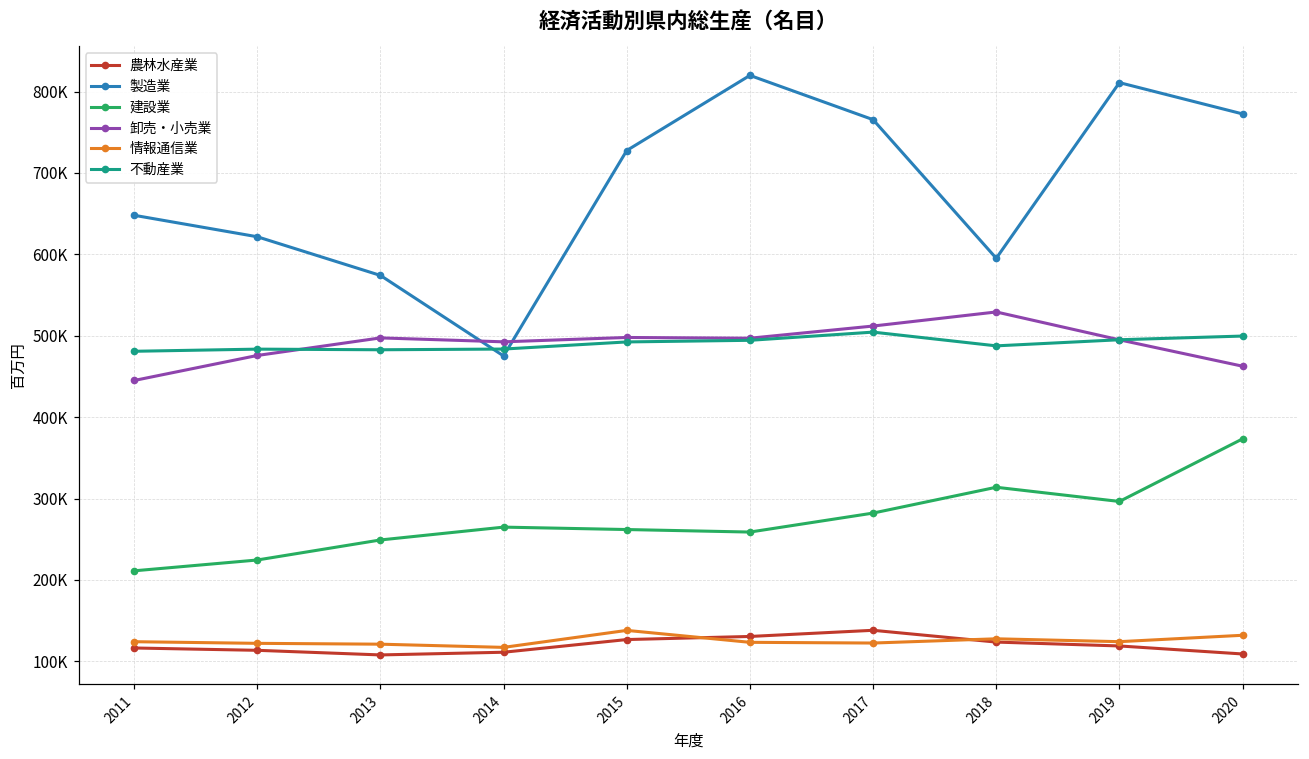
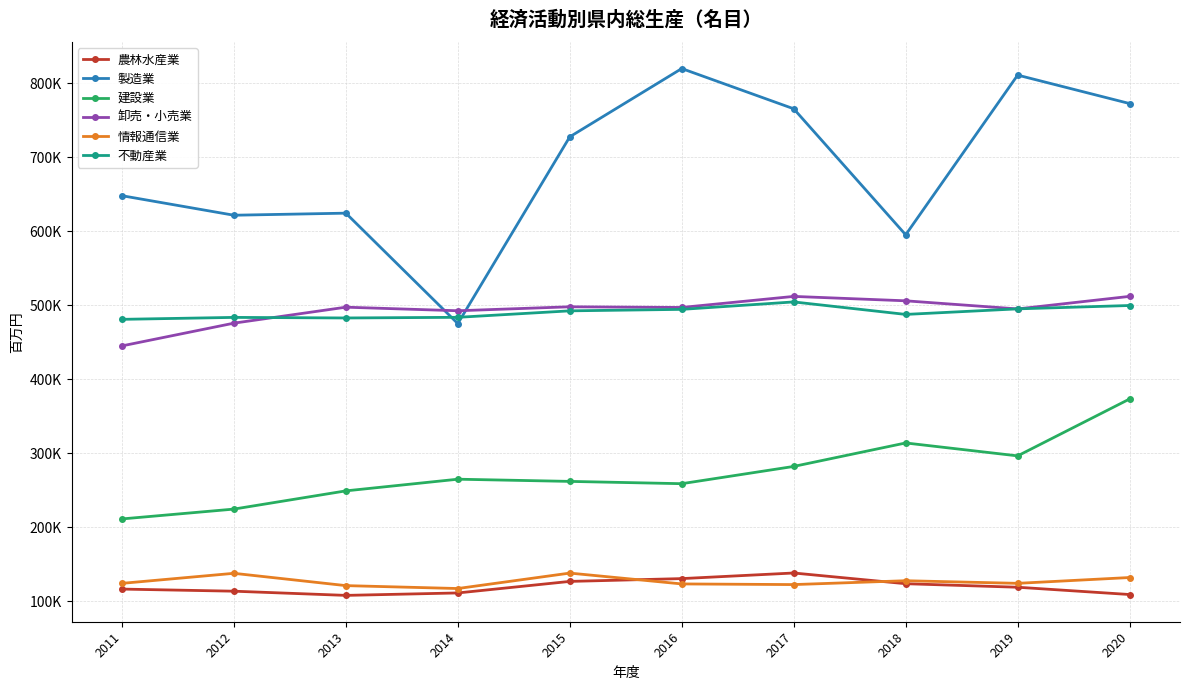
  {
    "農林水産業": {
      "2011": 120000,
      "2012": 110000,
      "2013": 110000,
      "2014": 110000,
      "2015": 130000,
      "2016": 130000,
      "2017": 140000,
      "2018": 120000,
      "2019": 120000,
      "2020": 110000
    },
    "製造業": {
      "2011": 650000,
      "2012": 620000,
-     "2013": 570000,
+     "2013": 620000,
      "2014": 480000,
      "2015": 730000,
      "2016": 820000,
      "2017": 770000,
      "2018": 600000,
      "2019": 810000,
      "2020": 770000
    },
    "卸売・小売業": {
      "2011": 450000,
      "2012": 480000,
      "2013": 500000,
      "2014": 490000,
      "2015": 500000,
      "2017": 510000,
-     "2018": 530000,
-     "2020": 460000
+     "2018": 510000,
+     "2020": 510000
    },
    "情報通信業": {
      "2011": 120000,
-     "2012": 120000,
+     "2012": 140000,
      "2013": 120000,
      "2014": 120000,
      "2015": 140000,
      "2016": 120000,
      "2017": 120000,
      "2018": 130000,
      "2019": 120000,
      "2020": 130000
    }
  }
